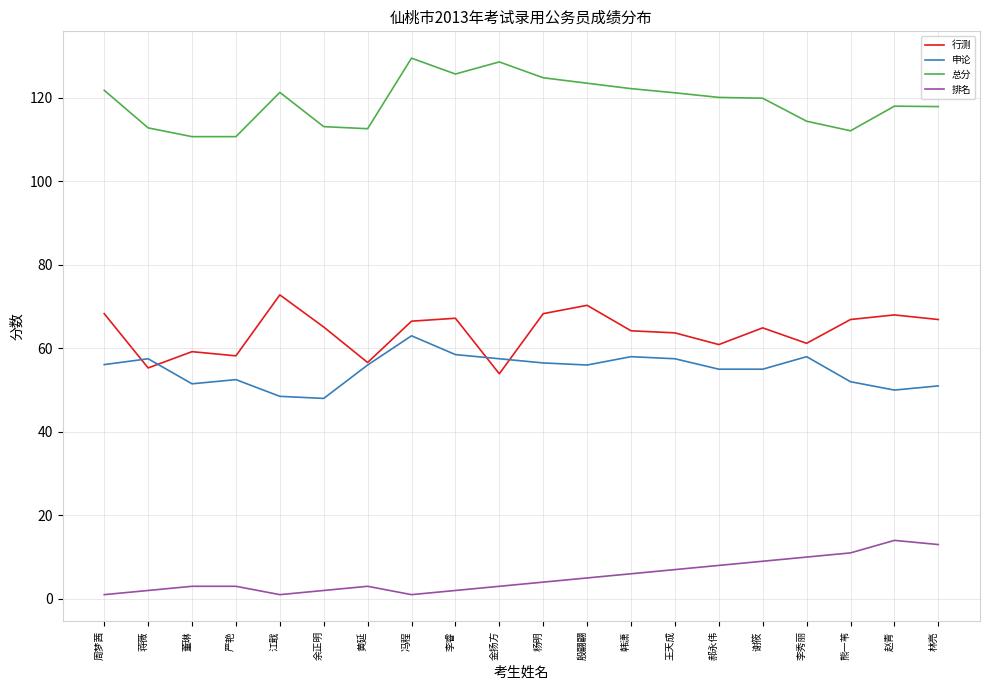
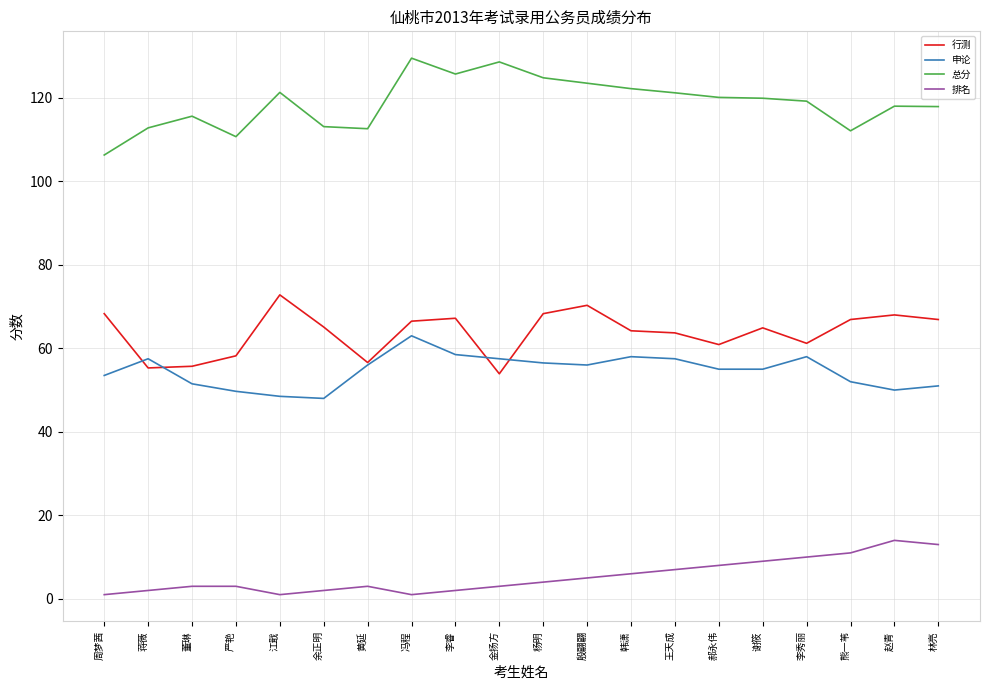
  {
    "行测": {
      "周梦茜": 68,
      "蒋薇": 55,
-     "董琳": 59,
+     "董琳": 56,
      "严艳": 58,
      "江戢": 73,
      "余正明": 65,
      "冯程": 67,
      "李睿": 67,
      "金扬方": 54,
      "杨明": 68,
      "殷翩翩": 70,
      "韩潇": 64,
      "王天成": 64,
      "郝永伟": 61,
      "谢筱": 65,
      "李秀丽": 61,
      "熊一苇": 67,
      "赵青": 68,
      "林亮": 67
    },
    "申论": {
-     "周梦茜": 56,
+     "周梦茜": 54,
      "蒋薇": 58,
      "董琳": 52,
-     "严艳": 53,
+     "严艳": 50,
      "江戢": 49,
      "余正明": 48,
      "冯程": 63,
      "李睿": 59,
      "金扬方": 58,
      "杨明": 57,
      "殷翩翩": 56,
      "韩潇": 58,
      "王天成": 58,
      "郝永伟": 55,
      "谢筱": 55,
      "李秀丽": 58,
      "熊一苇": 52,
      "赵青": 50,
      "林亮": 51
    },
    "总分": {
-     "周梦茜": 122,
+     "周梦茜": 106,
      "蒋薇": 113,
-     "董琳": 111,
+     "董琳": 116,
      "严艳": 111,
      "江戢": 121,
      "余正明": 113,
      "黄延": 113,
      "冯程": 130,
      "李睿": 126,
      "金扬方": 129,
      "杨明": 125,
      "殷翩翩": 124,
      "韩潇": 122,
      "王天成": 121,
      "郝永伟": 120,
      "谢筱": 120,
-     "李秀丽": 114,
+     "李秀丽": 119,
      "熊一苇": 112,
      "赵青": 118,
      "林亮": 118
    },
    "排名": {
      "周梦茜": 1,
      "蒋薇": 2,
      "董琳": 3,
      "严艳": 3,
      "江戢": 1,
      "余正明": 2,
      "黄延": 3,
      "冯程": 1,
      "李睿": 2,
      "金扬方": 3,
      "杨明": 4,
      "殷翩翩": 5,
      "韩潇": 6,
      "王天成": 7,
      "郝永伟": 8,
      "谢筱": 9,
      "李秀丽": 10,
      "熊一苇": 11,
      "赵青": 14,
      "林亮": 13
    }
  }
